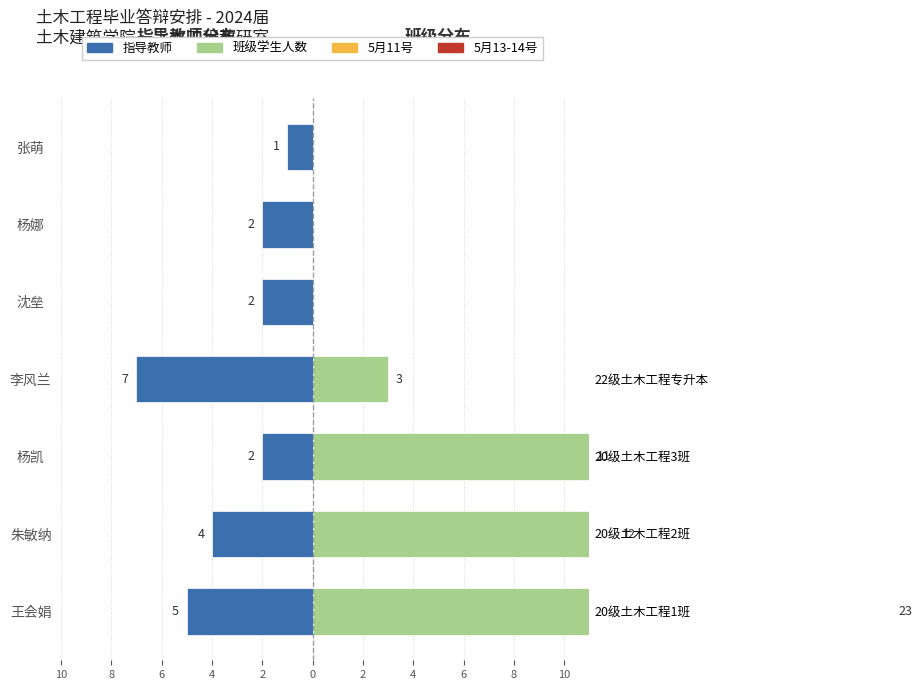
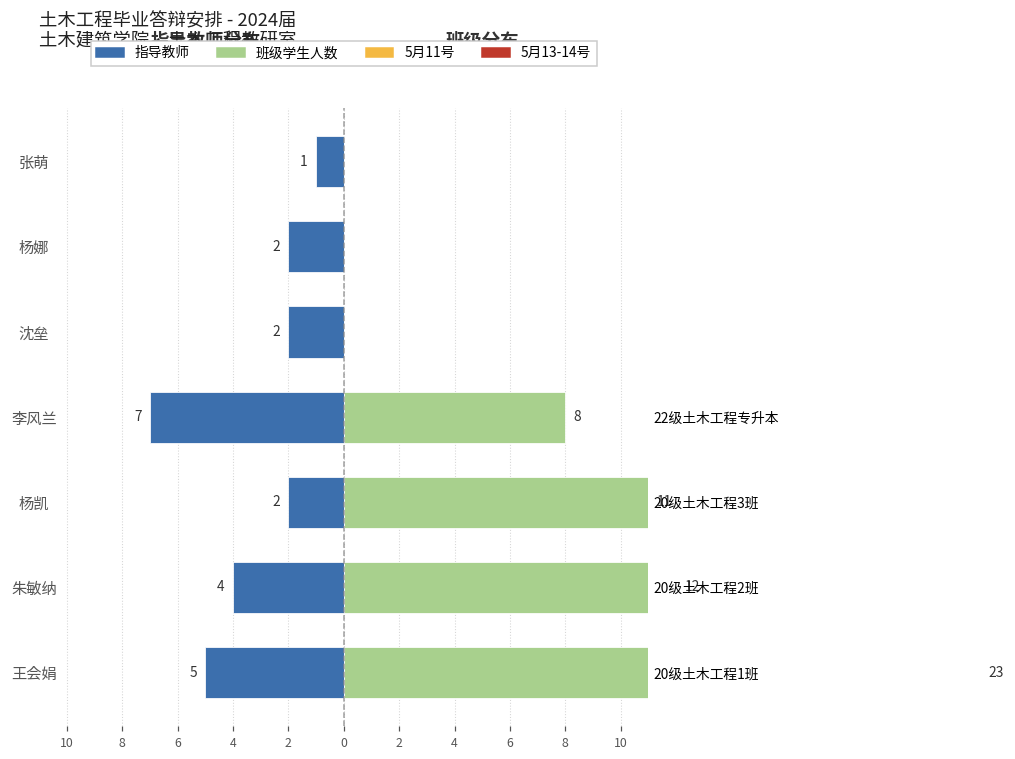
  {
    "班级学生人数": {
-     "李风兰": 3,
+     "李风兰": 8,
      "杨凯": 11
    }
  }
